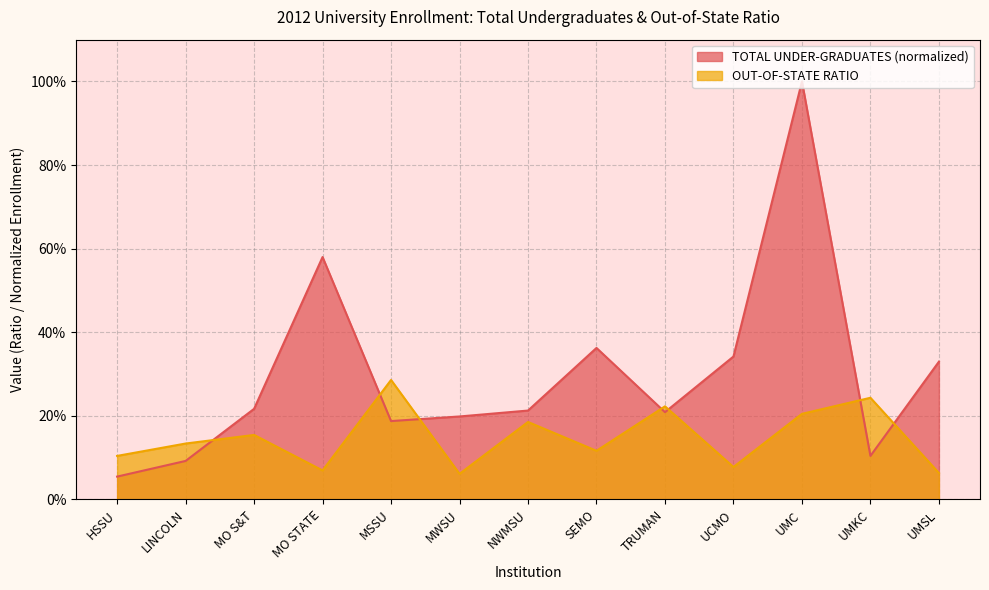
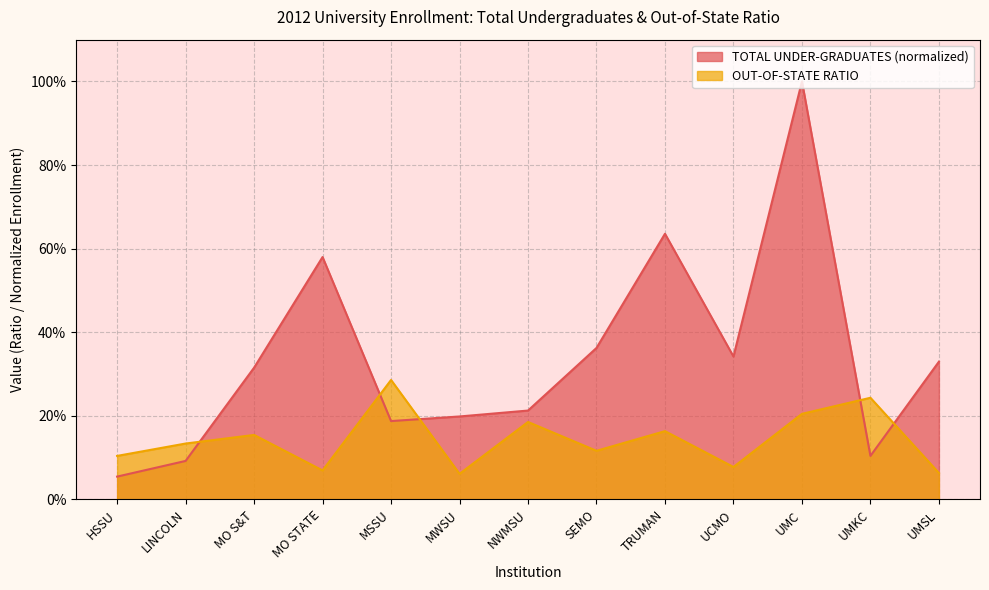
  {
    "TOTAL UNDER-GRADUATES (normalized)": {
      "HSSU": "5%",
      "LINCOLN": "9%",
-     "MO S&T": "22%",
+     "MO S&T": "32%",
      "MO STATE": "58%",
      "MSSU": "19%",
      "MWSU": "20%",
      "NWMSU": "21%",
      "SEMO": "36%",
-     "TRUMAN": "21%",
+     "TRUMAN": "64%",
      "UCMO": "34%",
      "UMKC": "10%",
      "UMSL": "33%"
    },
    "OUT-OF-STATE RATIO": {
      "HSSU": "10%",
      "LINCOLN": "13%",
      "MO S&T": "15%",
      "MO STATE": "7%",
      "MSSU": "29%",
      "MWSU": "6%",
      "NWMSU": "19%",
      "SEMO": "12%",
-     "TRUMAN": "22%",
+     "TRUMAN": "16%",
      "UCMO": "8%",
      "UMC": "20%",
      "UMKC": "24%",
      "UMSL": "6%"
    }
  }
